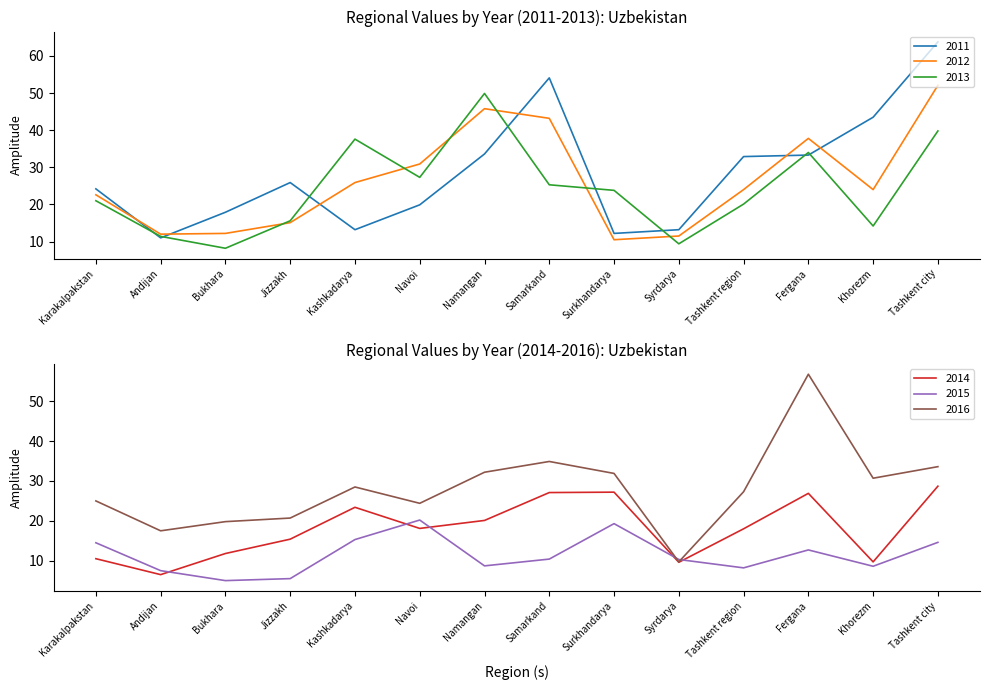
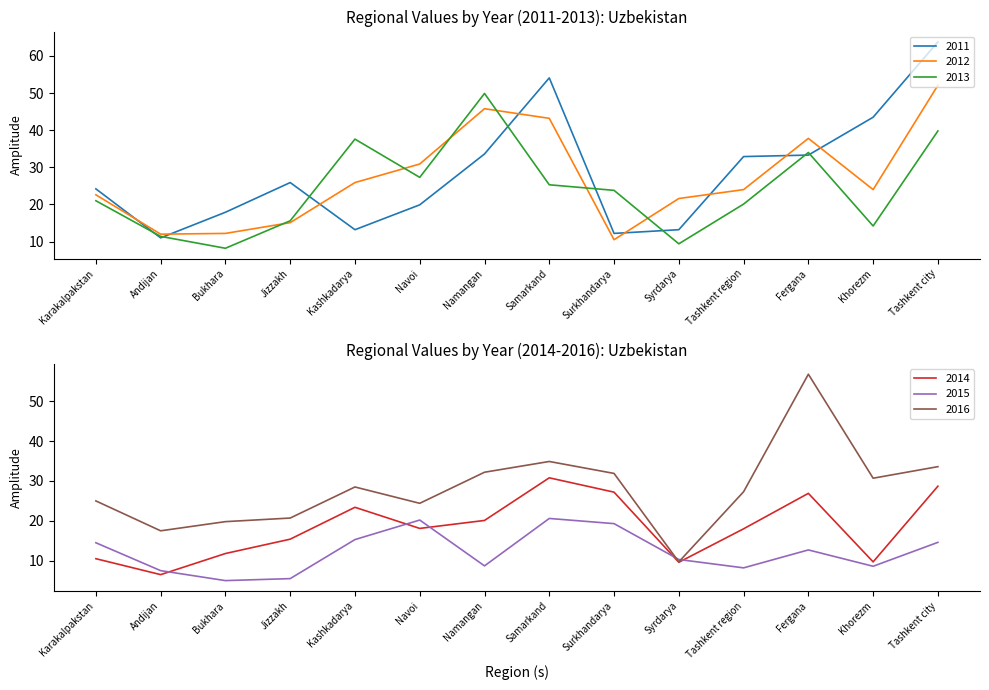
  {
    "Regional Values by Year (2011-2013): Uzbekistan": {
      "2011": {
        "Karakalpakstan": 24,
        "Bukhara": 18,
        "Jizzakh": 26,
        "Kashkadarya": 13,
        "Navoi": 20,
        "Namangan": 34,
        "Samarkand": 54,
        "Surkhandarya": 12,
        "Syrdarya": 13,
        "Tashkent region": 33,
        "Fergana": 33,
        "Khorezm": 44
      },
      "2012": {
        "Karakalpakstan": 23,
        "Bukhara": 12,
        "Kashkadarya": 26,
        "Navoi": 31,
        "Namangan": 46,
        "Samarkand": 43,
        "Surkhandarya": 11,
-       "Syrdarya": 12,
+       "Syrdarya": 22,
        "Tashkent region": 24,
        "Fergana": 38,
        "Khorezm": 24
      },
      "2013": {
        "Karakalpakstan": 21,
        "Bukhara": 8,
        "Kashkadarya": 38,
        "Navoi": 27,
        "Namangan": 50,
        "Samarkand": 25,
        "Surkhandarya": 24,
        "Syrdarya": 9,
        "Tashkent region": 20,
        "Fergana": 34,
        "Khorezm": 14,
        "Tashkent city": 40
      }
    },
    "Regional Values by Year (2014-2016): Uzbekistan": {
      "2014": {
        "Karakalpakstan": 11,
        "Andijan": 7,
        "Bukhara": 12,
        "Jizzakh": 15,
        "Kashkadarya": 23,
        "Navoi": 18,
        "Namangan": 20,
-       "Samarkand": 27,
+       "Samarkand": 31,
        "Surkhandarya": 27,
        "Tashkent region": 18,
        "Fergana": 27,
        "Khorezm": 10,
        "Tashkent city": 29
      },
      "2015": {
        "Karakalpakstan": 15,
        "Andijan": 8,
        "Bukhara": 5,
        "Jizzakh": 6,
        "Kashkadarya": 15,
        "Navoi": 20,
        "Namangan": 9,
-       "Samarkand": 10,
+       "Samarkand": 21,
        "Surkhandarya": 19,
        "Tashkent region": 8,
        "Fergana": 13,
        "Khorezm": 9,
        "Tashkent city": 15
      },
      "2016": {
        "Karakalpakstan": 25,
        "Andijan": 18,
        "Bukhara": 20,
        "Jizzakh": 21,
        "Kashkadarya": 29,
        "Navoi": 24,
        "Namangan": 32,
        "Samarkand": 35,
        "Surkhandarya": 32,
        "Tashkent region": 27,
        "Fergana": 57,
        "Khorezm": 31,
        "Tashkent city": 34
      }
    }
  }
